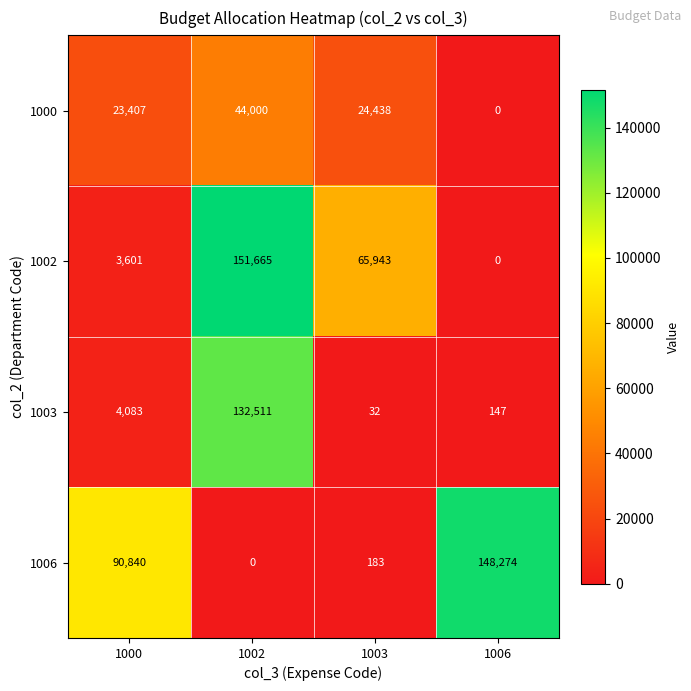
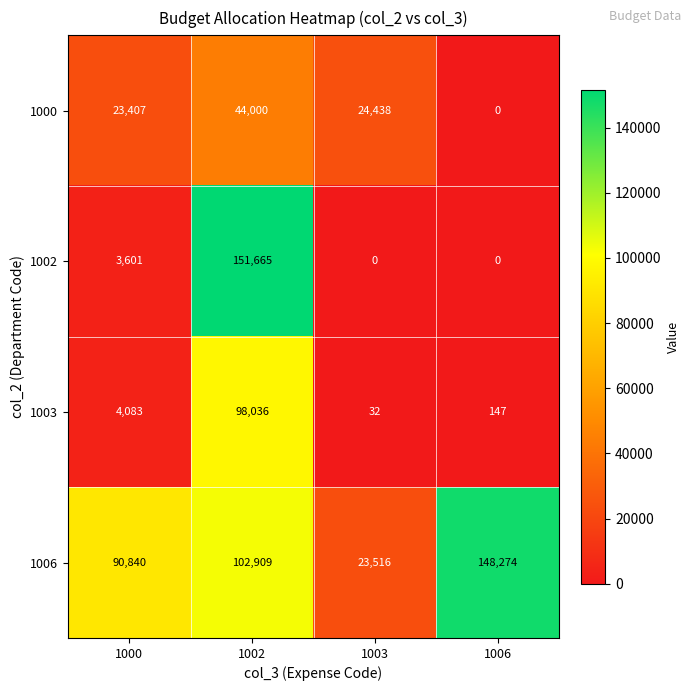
  {
    "1000": {
      "1000": "23,407",
      "1002": "44,000",
      "1003": "24,438",
      "1006": "0"
    },
    "1002": {
      "1000": "3,601",
      "1002": "151,665",
-     "1003": "65,943",
+     "1003": "0",
      "1006": "0"
    },
    "1003": {
      "1000": "4,083",
-     "1002": "132,511",
+     "1002": "98,036",
      "1003": "32",
      "1006": "147"
    },
    "1006": {
      "1000": "90,840",
-     "1002": "0",
-     "1003": "183",
+     "1002": "102,909",
+     "1003": "23,516",
      "1006": "148,274"
    }
  }
